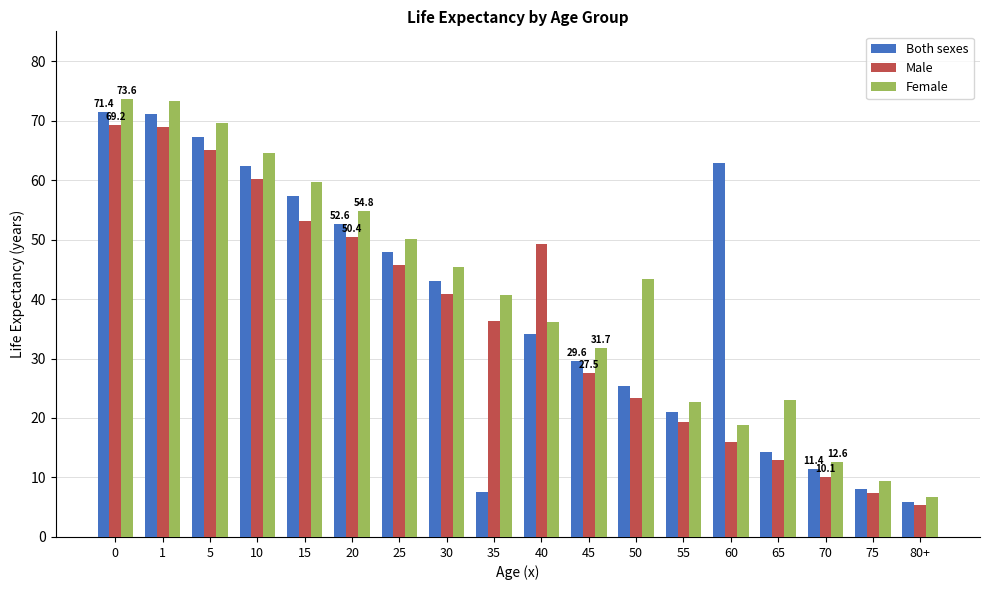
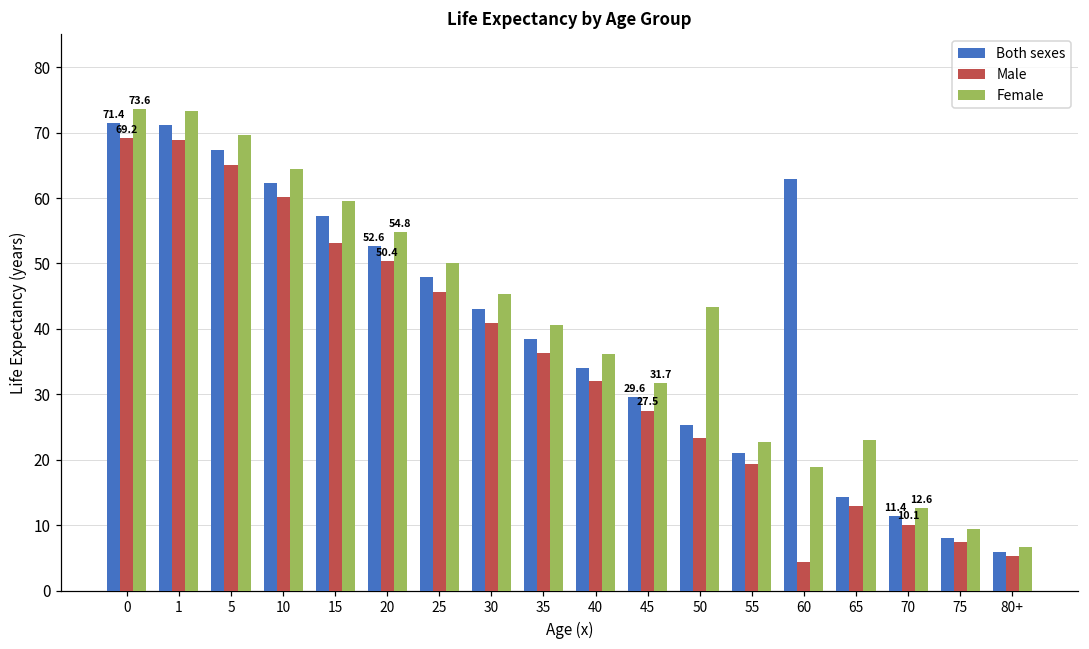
  {
    "Both sexes": {
      "1": 71,
      "5": 67,
      "10": 62,
      "15": 57,
      "25": 48,
      "30": 43,
-     "35": 8,
+     "35": 38,
      "40": 34,
      "50": 25,
      "55": 21,
      "60": 63,
      "65": 14,
      "75": 8,
      "80+": 6
    },
    "Male": {
      "1": 69,
      "5": 65,
      "10": 60,
      "15": 53,
      "25": 46,
      "30": 41,
      "35": 36,
-     "40": 49,
+     "40": 32,
      "50": 23,
      "55": 19,
-     "60": 16,
+     "60": 4,
      "65": 13,
      "75": 7,
      "80+": 5
    },
    "Female": {
      "0": 73.6,
      "20": 54.8,
      "45": 31.7,
      "70": 12.6
    }
  }
